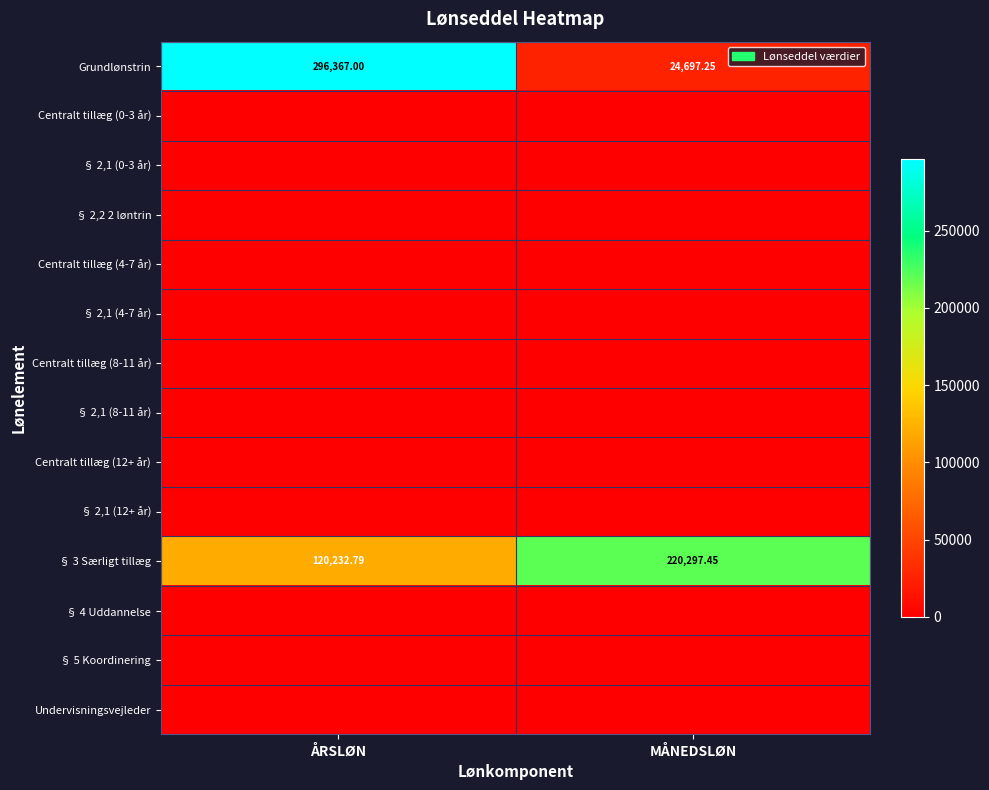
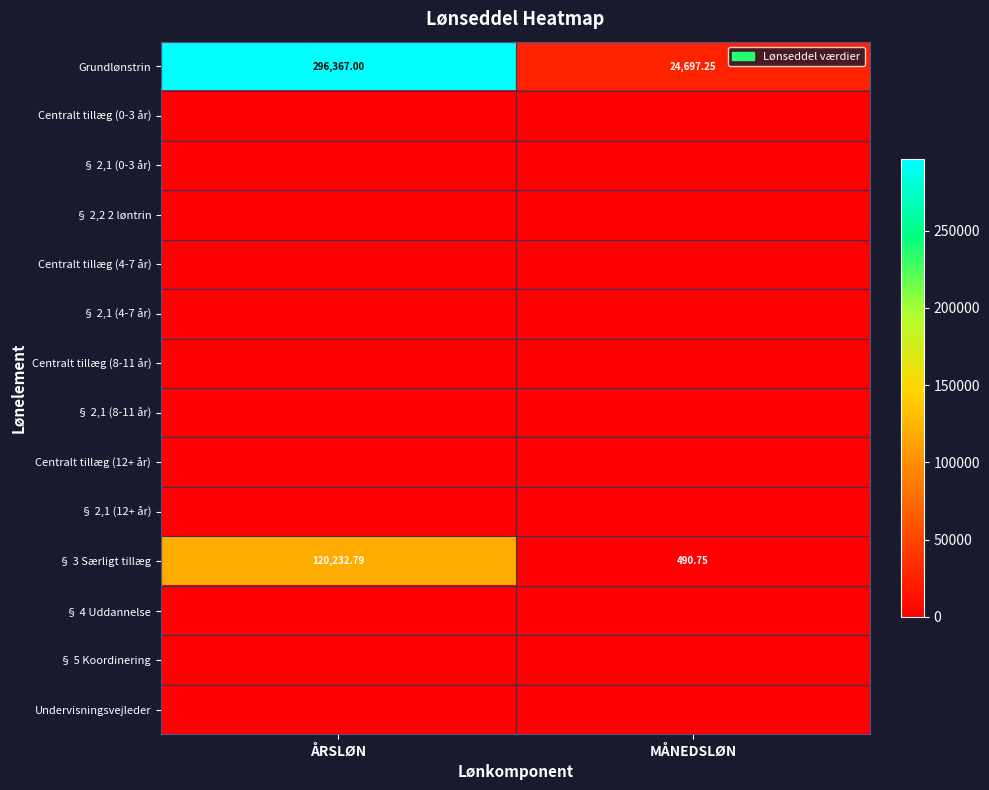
  {
    "Grundlønstrin": {
      "ÅRSLØN": "296,367.00",
      "MÅNEDSLØN": "24,697.25"
    },
    "§ 3 Særligt tillæg": {
      "ÅRSLØN": "120,232.79",
-     "MÅNEDSLØN": "220,297.45"
+     "MÅNEDSLØN": "490.75"
    }
  }
